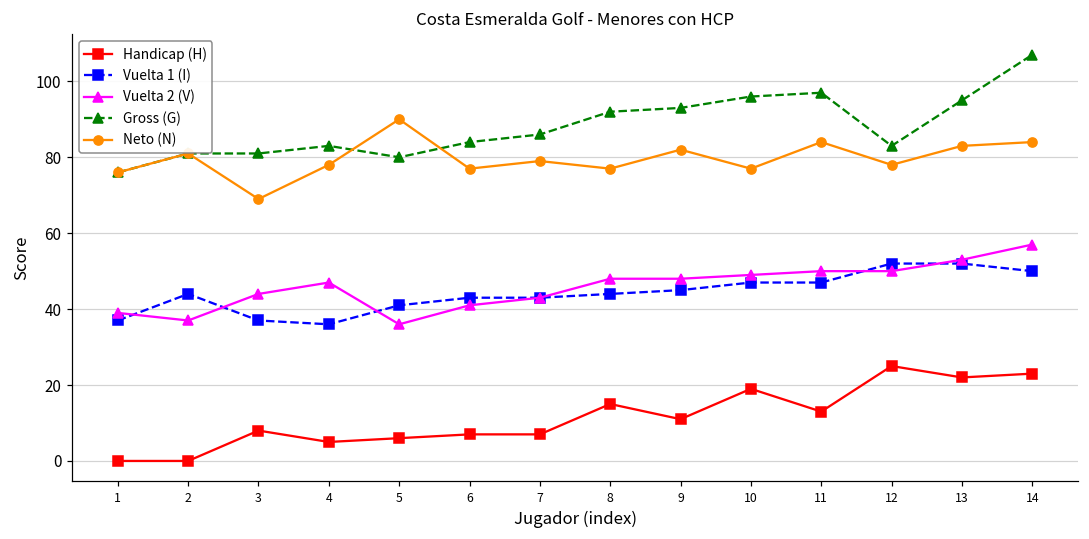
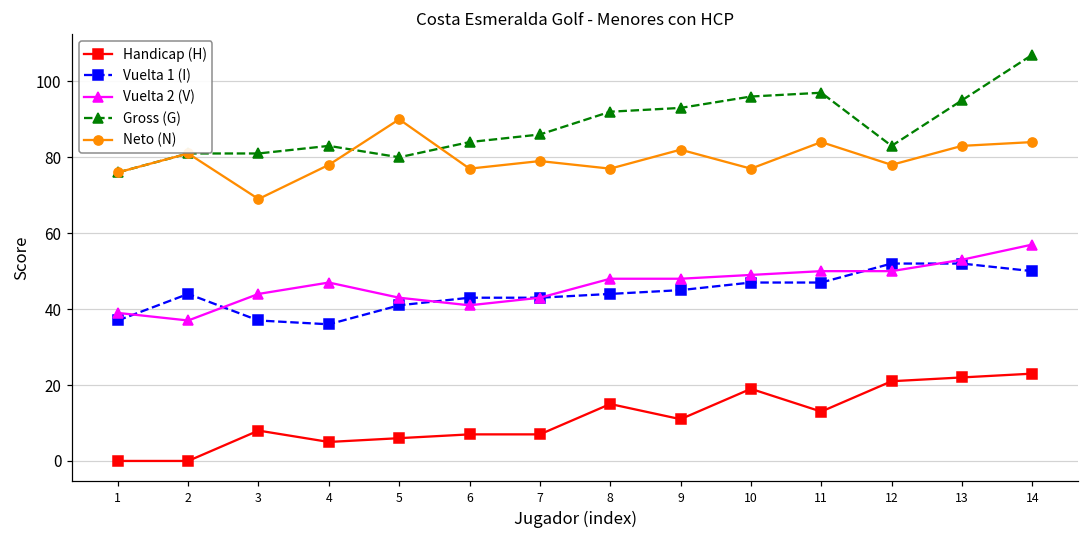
  {
    "Handicap (H)": {
      "1": 0,
      "2": 0,
      "3": 8,
      "4": 5,
      "5": 6,
      "6": 7,
      "7": 7,
      "8": 15,
      "9": 11,
      "10": 19,
      "11": 13,
-     "12": 25,
+     "12": 21,
      "13": 22,
      "14": 23
    },
    "Vuelta 1 (I)": {
      "1": 37,
      "2": 44,
      "3": 37,
      "4": 36,
      "5": 41,
      "6": 43,
      "8": 44,
      "9": 45,
      "10": 47,
      "11": 47,
      "12": 52,
      "13": 52,
      "14": 50
    },
    "Vuelta 2 (V)": {
      "1": 39,
      "2": 37,
      "3": 44,
      "4": 47,
-     "5": 36,
+     "5": 43,
      "6": 41,
      "8": 48,
      "9": 48,
      "10": 49,
      "11": 50,
      "12": 50,
      "13": 53,
      "14": 57
    },
    "Gross (G)": {
      "3": 81,
      "4": 83,
      "5": 80,
      "6": 84,
      "7": 86,
      "8": 92,
      "9": 93,
      "10": 96,
      "11": 97,
      "12": 83,
      "13": 95,
      "14": 107
    },
    "Neto (N)": {
      "3": 69,
      "4": 78,
      "5": 90,
      "6": 77,
      "7": 79,
      "8": 77,
      "9": 82,
      "10": 77,
      "11": 84,
      "12": 78,
      "13": 83,
      "14": 84
    }
  }
